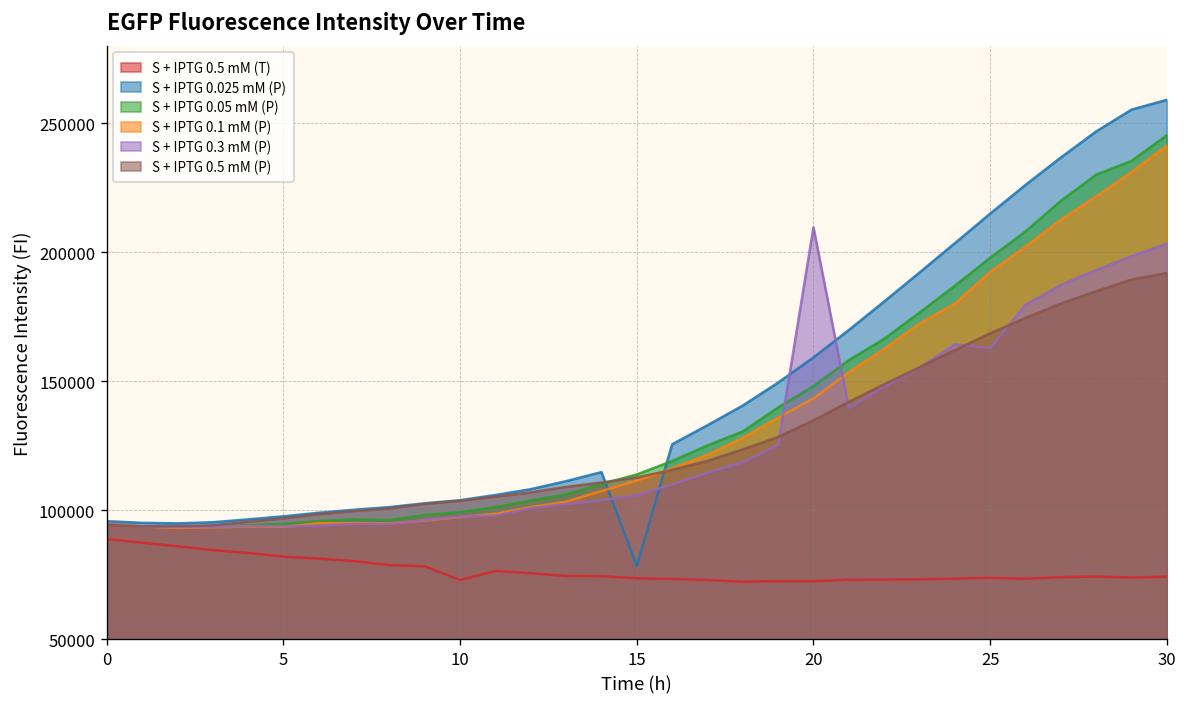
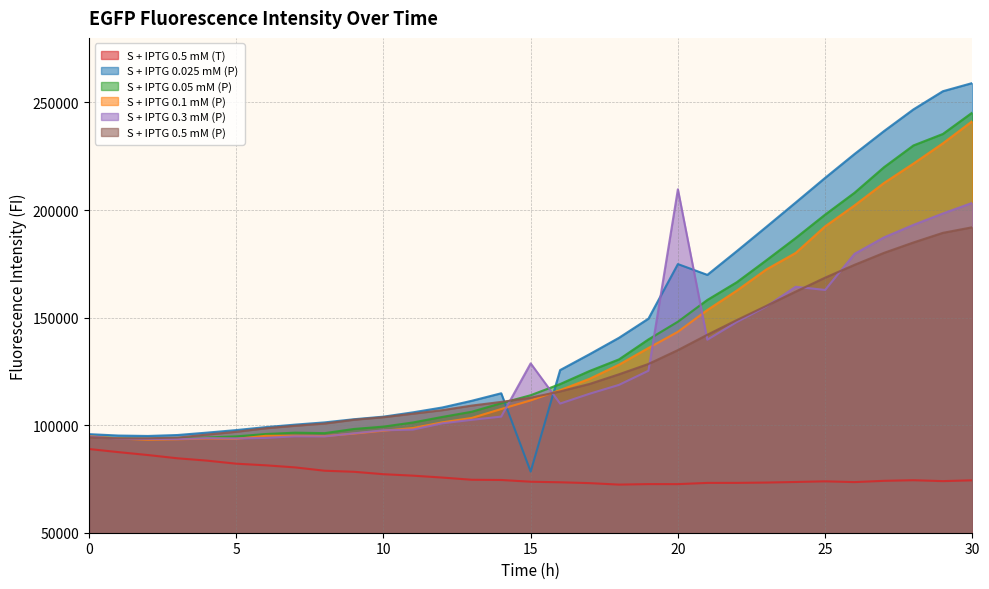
  {
    "S + IPTG 0.5 mM (T)": {
      "0": 89000,
      "5": 82000,
-     "10": 73000,
+     "10": 77000,
      "15": 74000,
      "20": 73000,
      "25": 74000,
      "30": 74000
    },
    "S + IPTG 0.025 mM (P)": {
      "15": 78000,
-     "20": 159000,
+     "20": 175000,
      "25": 215000,
      "30": 259000
    },
    "S + IPTG 0.05 mM (P)": {
      "10": 99000,
      "20": 148000,
      "25": 198000,
      "30": 245000
    },
    "S + IPTG 0.1 mM (P)": {
      "15": 111000,
      "20": 143000,
      "25": 192000,
      "30": 241000
    },
    "S + IPTG 0.3 mM (P)": {
-     "15": 106000,
+     "15": 129000,
      "20": 210000,
      "25": 163000,
      "30": 203000
    },
    "S + IPTG 0.5 mM (P)": {
      "20": 135000,
      "25": 169000,
      "30": 192000
    }
  }
